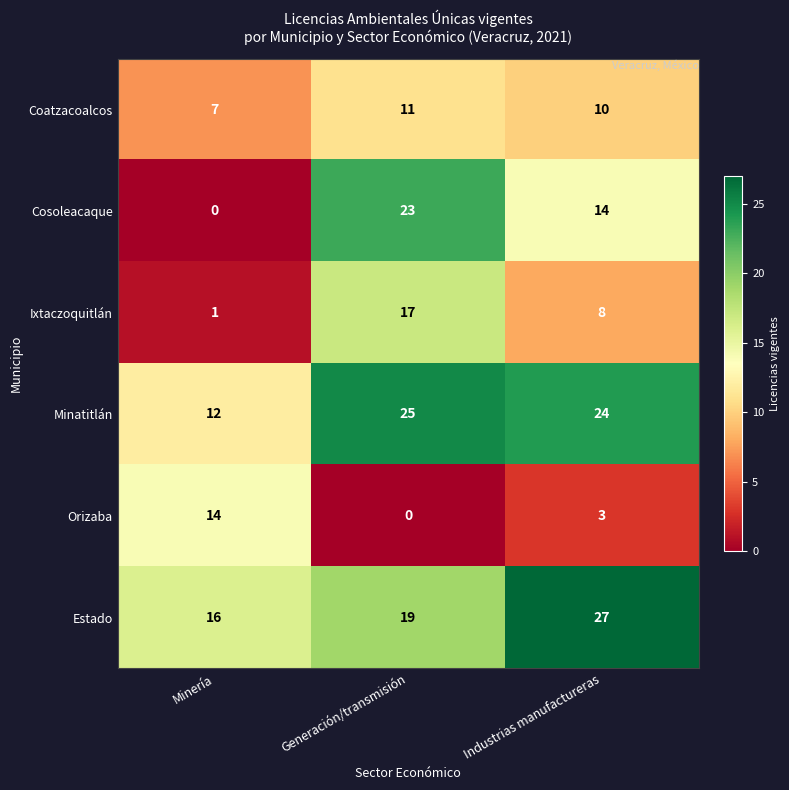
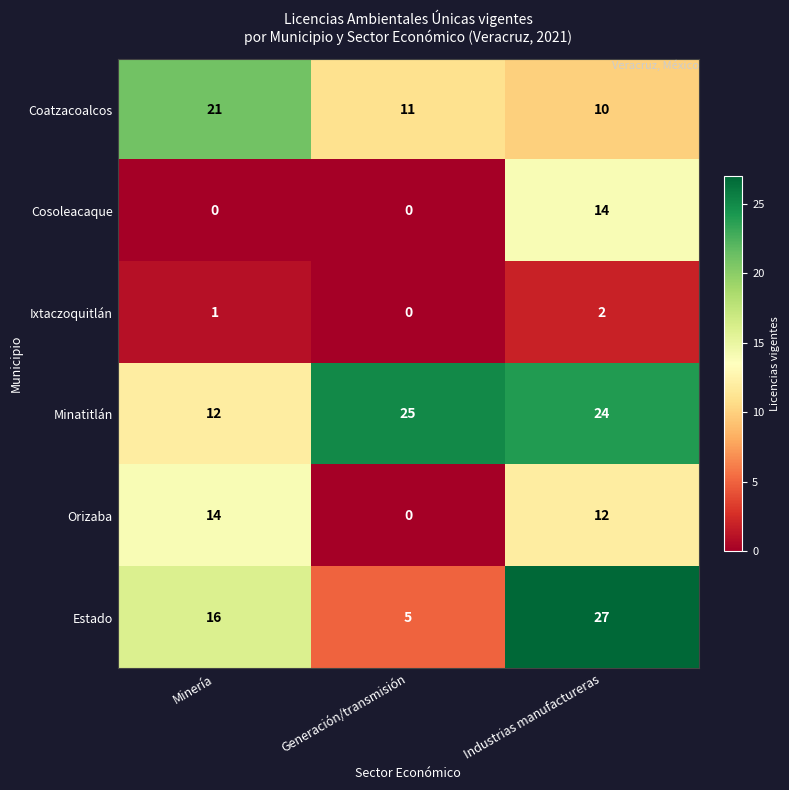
  {
    "Coatzacoalcos": {
-     "Minería": 7,
+     "Minería": 21,
      "Generación/transmisión": 11
    },
    "Cosoleacaque": {
      "Minería": 0,
-     "Generación/transmisión": 23,
+     "Generación/transmisión": 0,
      "Industrias manufactureras": 14
    },
    "Ixtaczoquitlán": {
      "Minería": 1,
-     "Generación/transmisión": 17,
-     "Industrias manufactureras": 8
+     "Generación/transmisión": 0,
+     "Industrias manufactureras": 2
    },
    "Minatitlán": {
      "Minería": 12,
      "Generación/transmisión": 25,
      "Industrias manufactureras": 24
    },
    "Orizaba": {
      "Minería": 14,
      "Generación/transmisión": 0,
-     "Industrias manufactureras": 3
+     "Industrias manufactureras": 12
    },
    "Estado": {
      "Minería": 16,
-     "Generación/transmisión": 19,
+     "Generación/transmisión": 5,
      "Industrias manufactureras": 27
    }
  }
